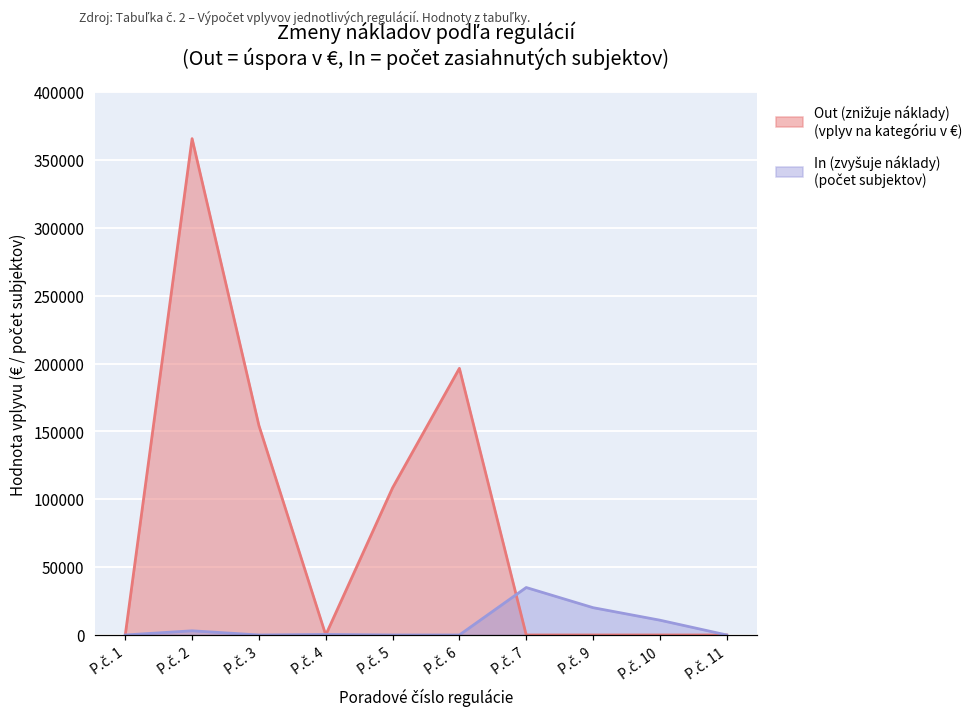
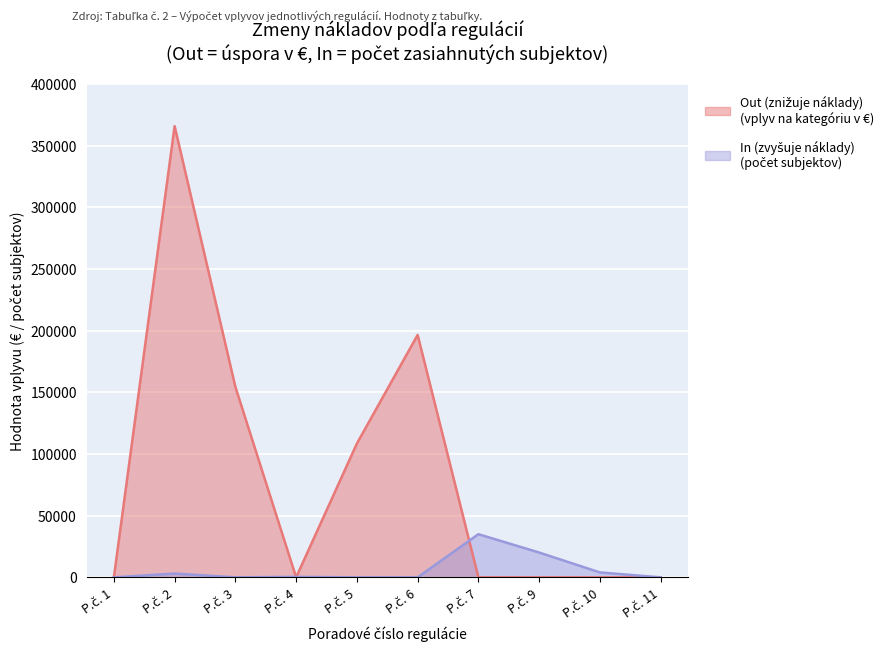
  {
    "Out (znižuje náklady) (vplyv na kategóriu v €)": {
      "P.č. 2": 366000,
      "P.č. 3": 154000,
      "P.č. 5": 108000,
      "P.č. 6": 197000,
      "P.č. 7": 0,
      "P.č. 9": 0,
      "P.č. 10": 0
    },
    "In (zvyšuje náklady) (počet subjektov)": {
      "P.č. 2": 3000,
      "P.č. 3": 0,
      "P.č. 5": 0,
      "P.č. 6": 0,
      "P.č. 7": 35000,
      "P.č. 9": 20000,
-     "P.č. 10": 11000
+     "P.č. 10": 4000
    }
  }
